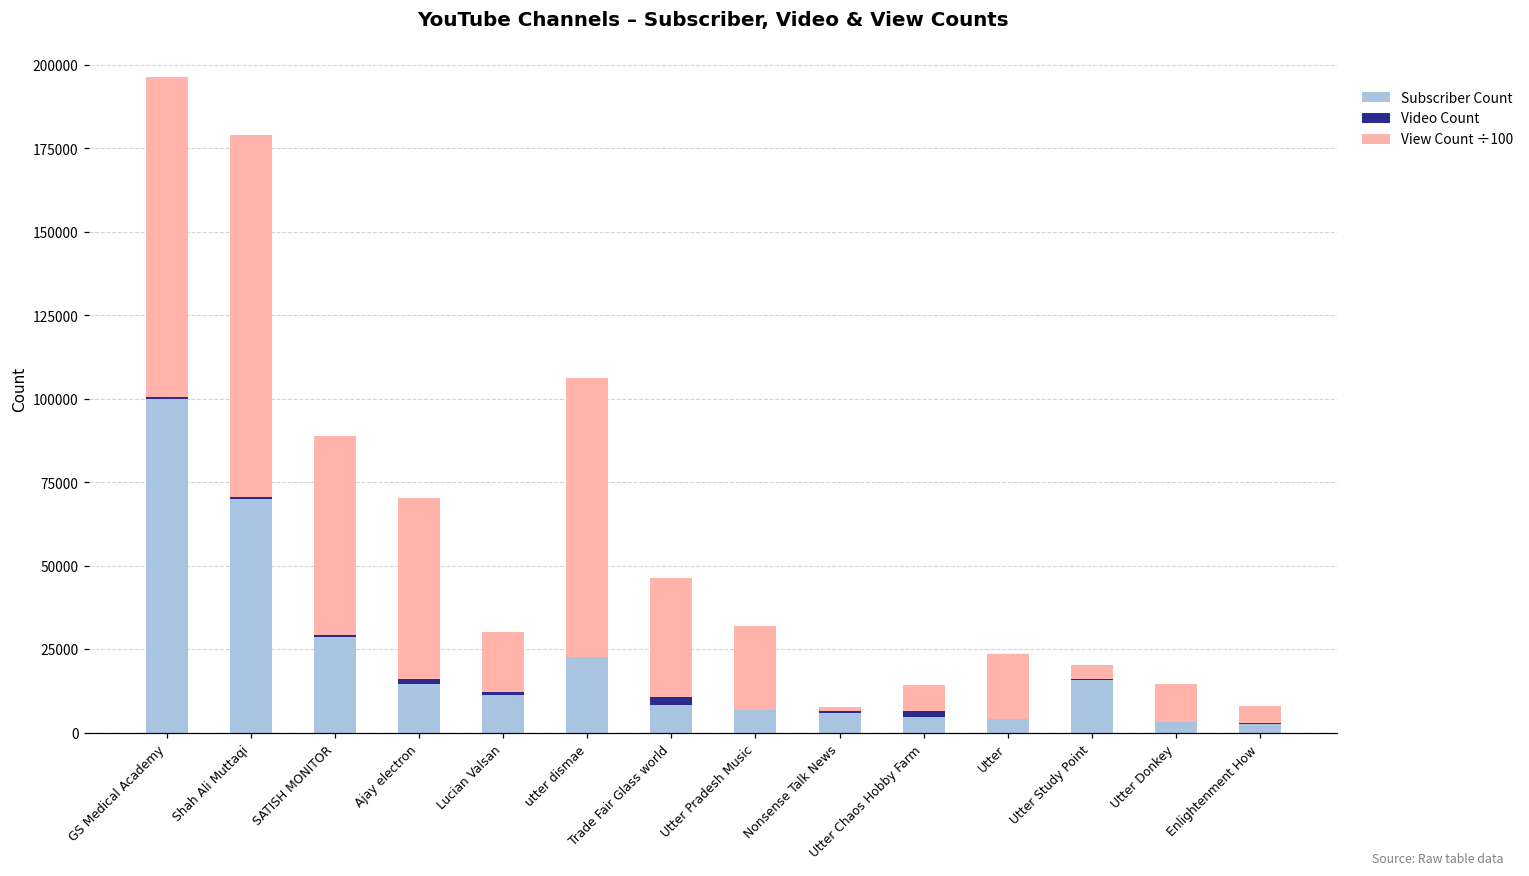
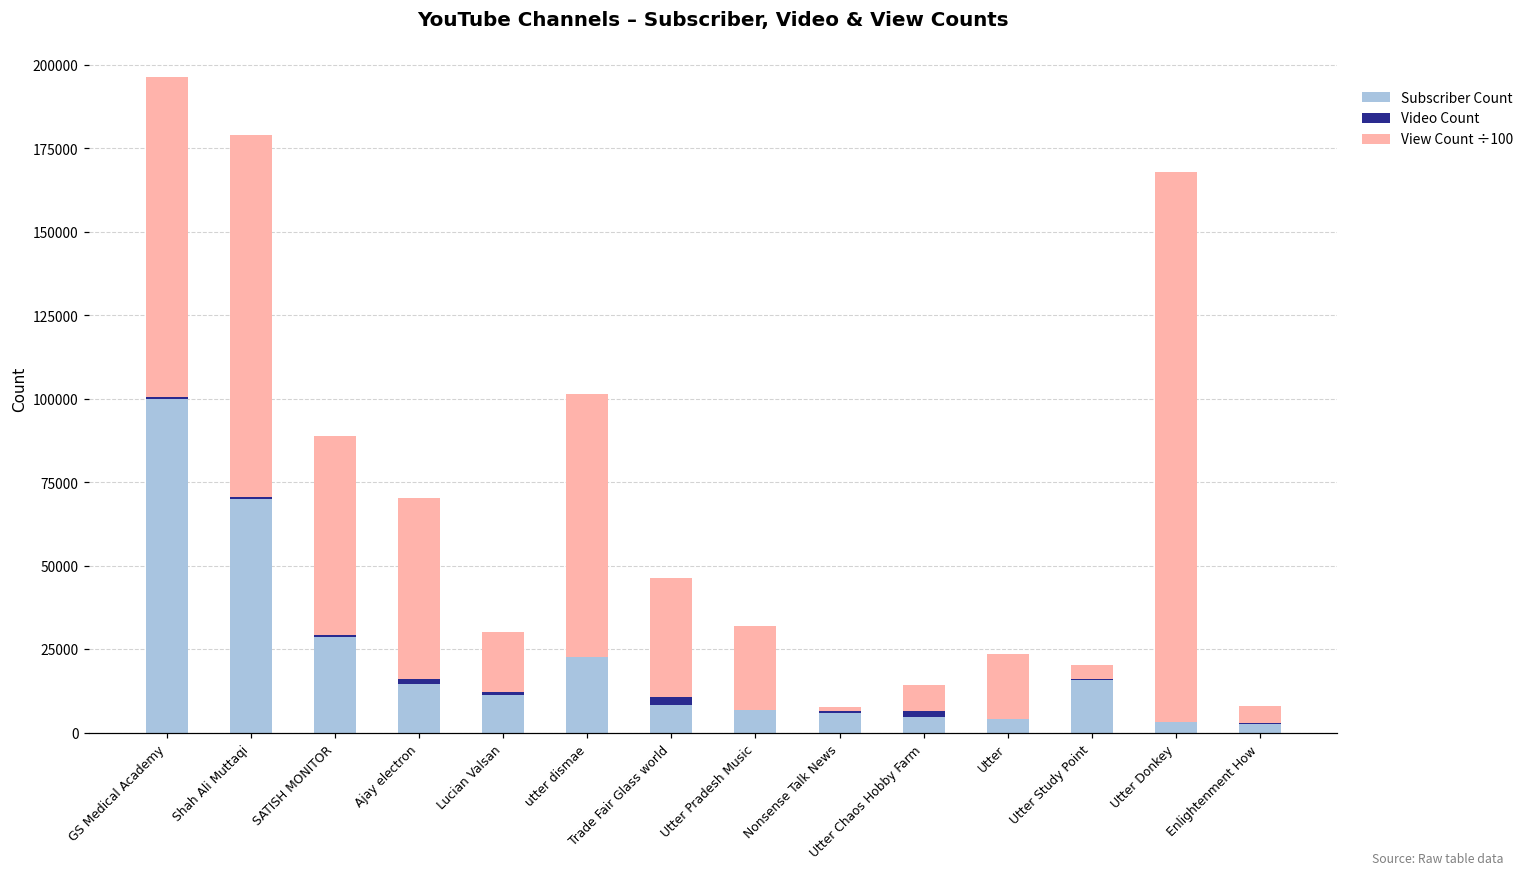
  {
    "Subscriber Count": {
      "GS Medical Academy": 100000,
      "Shah Ali Muttaqi": 70000,
      "SATISH MONITOR": 29000,
      "Ajay electron": 15000,
      "Lucian Valsan": 11000,
      "utter dismae": 23000,
      "Trade Fair Glass world": 8000,
      "Utter Pradesh Music": 7000,
      "Nonsense Talk News": 6000,
      "Utter Chaos Hobby Farm": 5000,
      "Utter": 4000,
      "Utter Study Point": 16000,
      "Utter Donkey": 3000,
      "Enlightenment How": 3000
    },
    "Video Count": {
      "Ajay electron": 2000,
      "Lucian Valsan": 1000,
      "Trade Fair Glass world": 3000,
      "Utter Chaos Hobby Farm": 2000
    },
    "View Count ÷100": {
      "GS Medical Academy": 96000,
      "Shah Ali Muttaqi": 109000,
      "SATISH MONITOR": 59000,
      "Ajay electron": 54000,
      "Lucian Valsan": 18000,
-     "utter dismae": 83000,
+     "utter dismae": 79000,
      "Trade Fair Glass world": 35000,
      "Utter Pradesh Music": 25000,
      "Nonsense Talk News": 1000,
      "Utter Chaos Hobby Farm": 8000,
      "Utter": 19000,
      "Utter Study Point": 4000,
-     "Utter Donkey": 11000,
+     "Utter Donkey": 165000,
      "Enlightenment How": 5000
    }
  }
